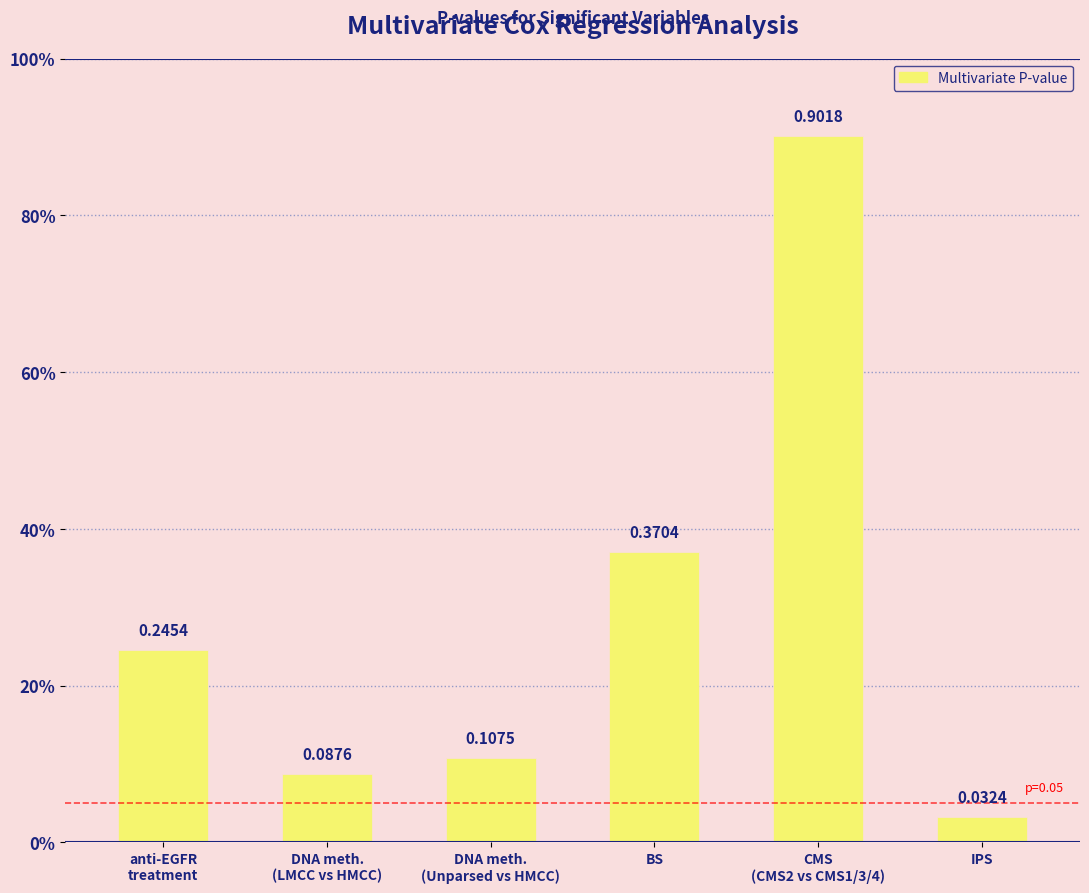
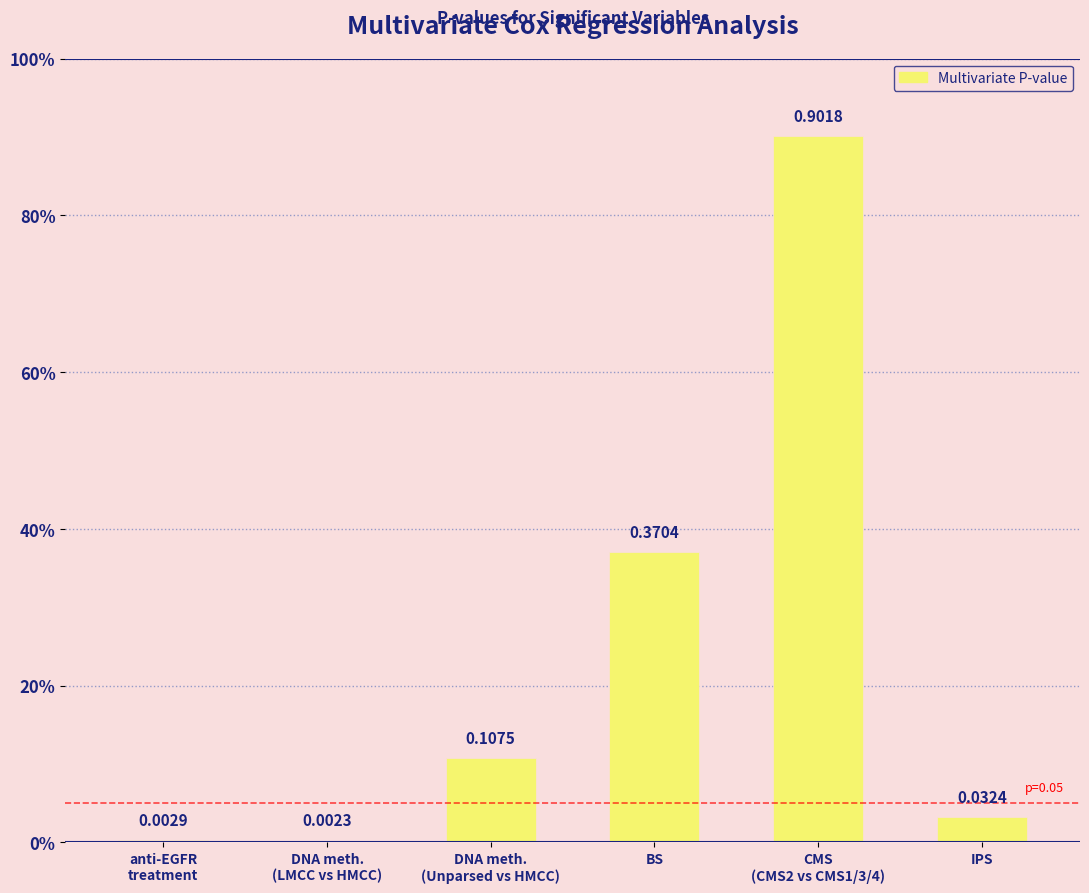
  {
-   "anti-EGFR treatment": 0.2454,
-   "DNA meth. (LMCC vs HMCC)": 0.0876,
+   "anti-EGFR treatment": 0.0029,
+   "DNA meth. (LMCC vs HMCC)": 0.0023,
    "DNA meth. (Unparsed vs HMCC)": 0.1075,
    "BS": 0.3704,
    "CMS (CMS2 vs CMS1/3/4)": 0.9018,
    "IPS": 0.0324
  }
